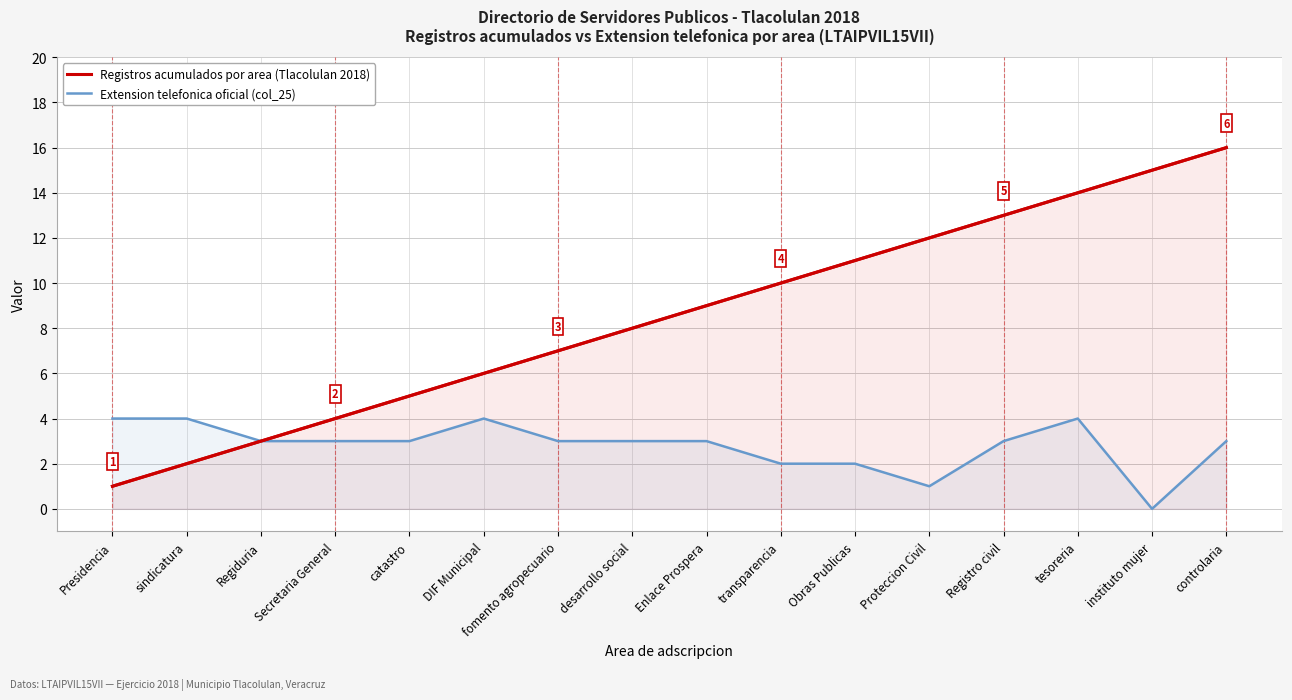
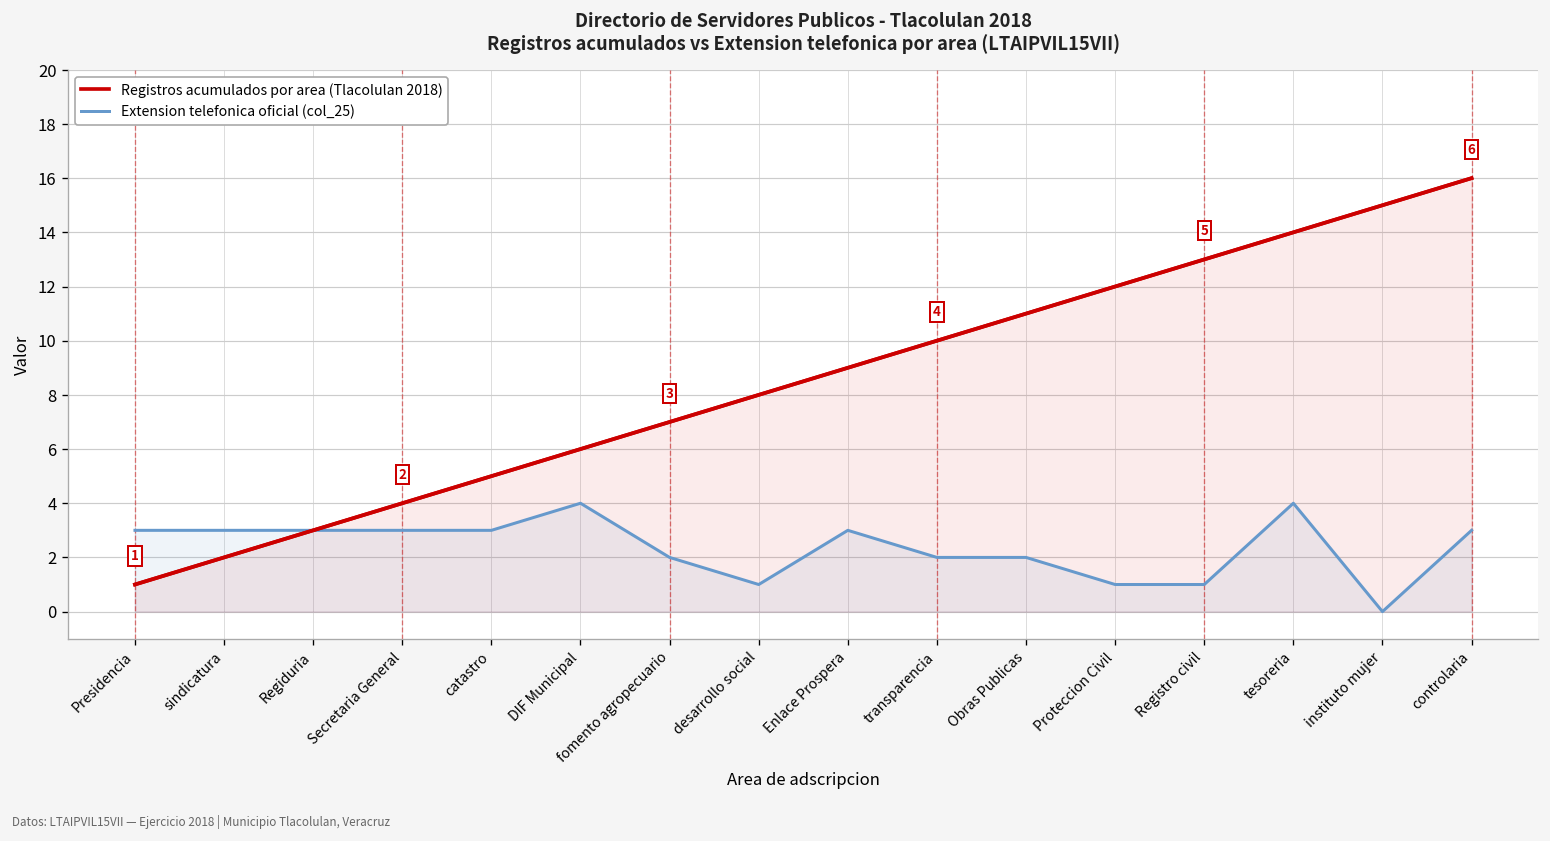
  {
    "Registros acumulados por area (Tlacolulan 2018)": {
      "sindicatura": 2,
      "catastro": 5,
      "DIF Municipal": 6,
      "desarrollo social": 8,
      "Enlace Prospera": 9,
      "Obras Publicas": 11,
      "Proteccion Civil": 12,
      "tesoreria": 14,
      "instituto mujer": 15
    },
    "Extension telefonica oficial (col_25)": {
-     "Presidencia": 4,
-     "sindicatura": 4,
+     "Presidencia": 3,
+     "sindicatura": 3,
      "Secretaria General": 3,
      "catastro": 3,
      "DIF Municipal": 4,
-     "fomento agropecuario": 3,
-     "desarrollo social": 3,
+     "fomento agropecuario": 2,
+     "desarrollo social": 1,
      "Enlace Prospera": 3,
      "transparencia": 2,
      "Obras Publicas": 2,
      "Proteccion Civil": 1,
-     "Registro civil": 3,
+     "Registro civil": 1,
      "tesoreria": 4,
      "instituto mujer": 0,
      "controlaria": 3
    }
  }
